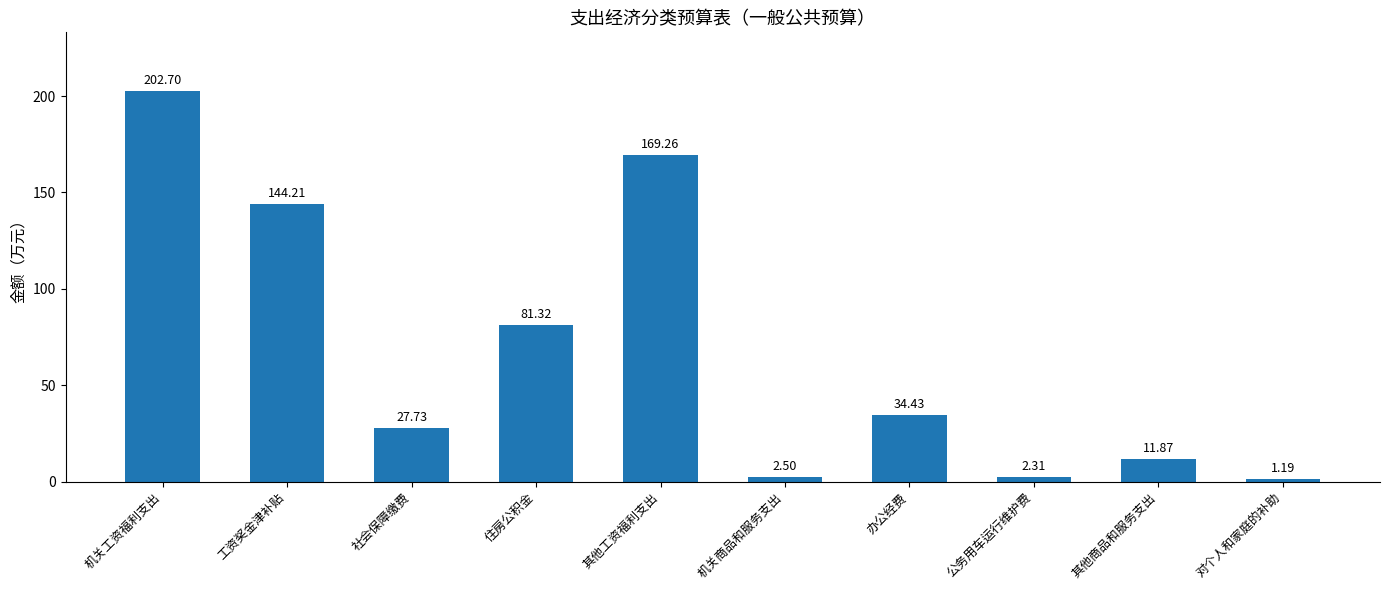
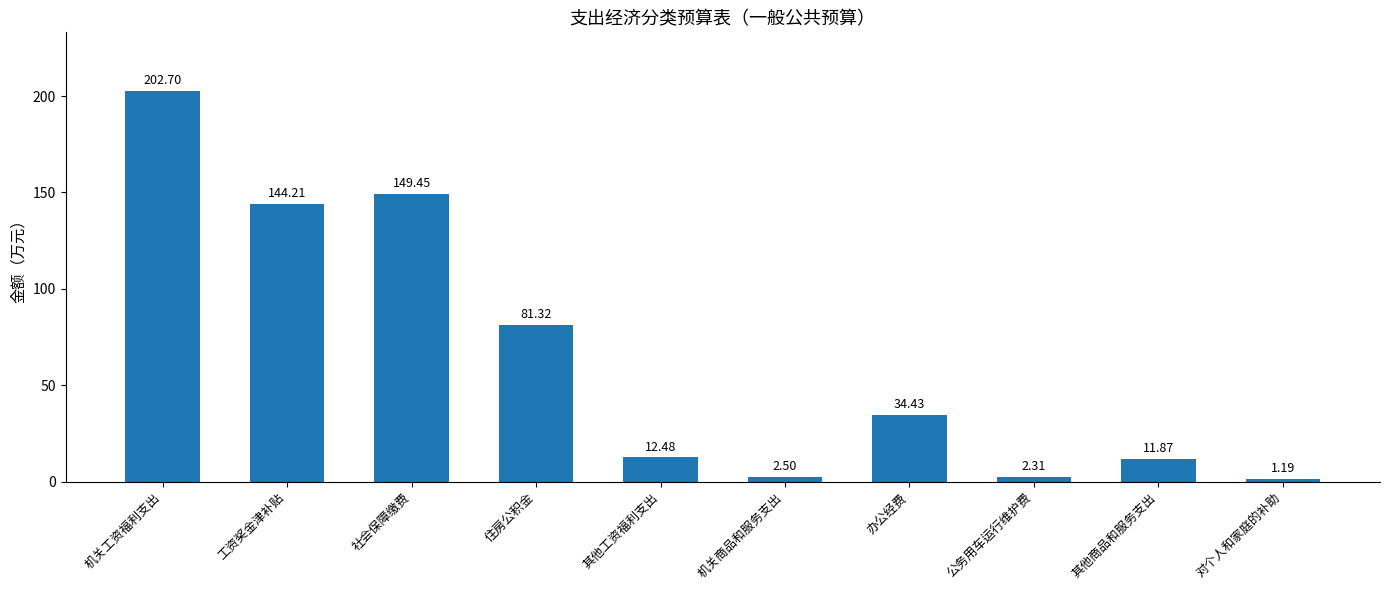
  {
    "机关工资福利支出": 202.70,
    "工资奖金津补贴": 144.21,
-   "社会保障缴费": 27.73,
+   "社会保障缴费": 149.45,
    "住房公积金": 81.32,
-   "其他工资福利支出": 169.26,
+   "其他工资福利支出": 12.48,
    "机关商品和服务支出": 2.50,
    "办公经费": 34.43,
    "公务用车运行维护费": 2.31,
    "其他商品和服务支出": 11.87,
    "对个人和家庭的补助": 1.19
  }
